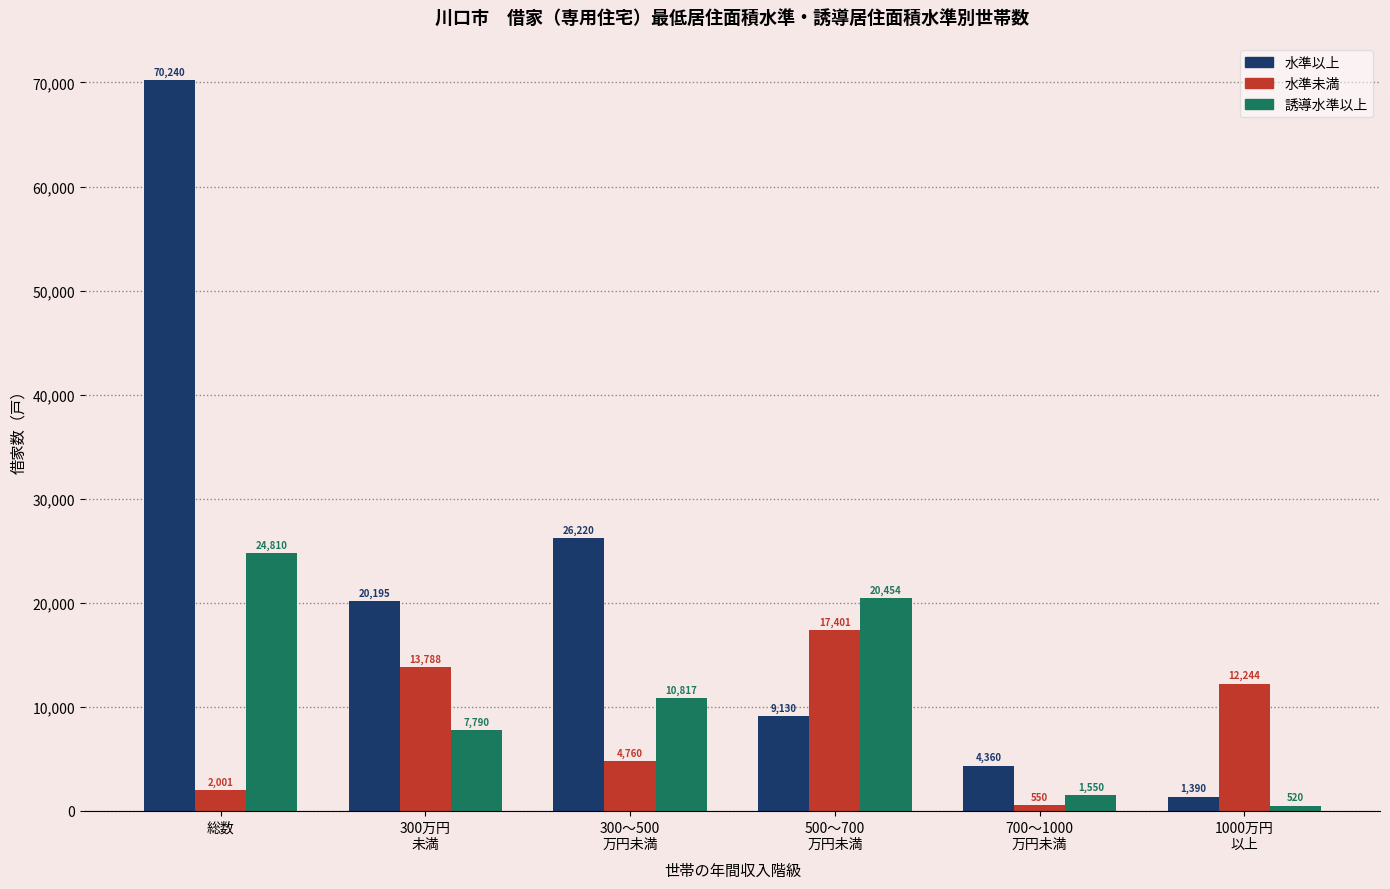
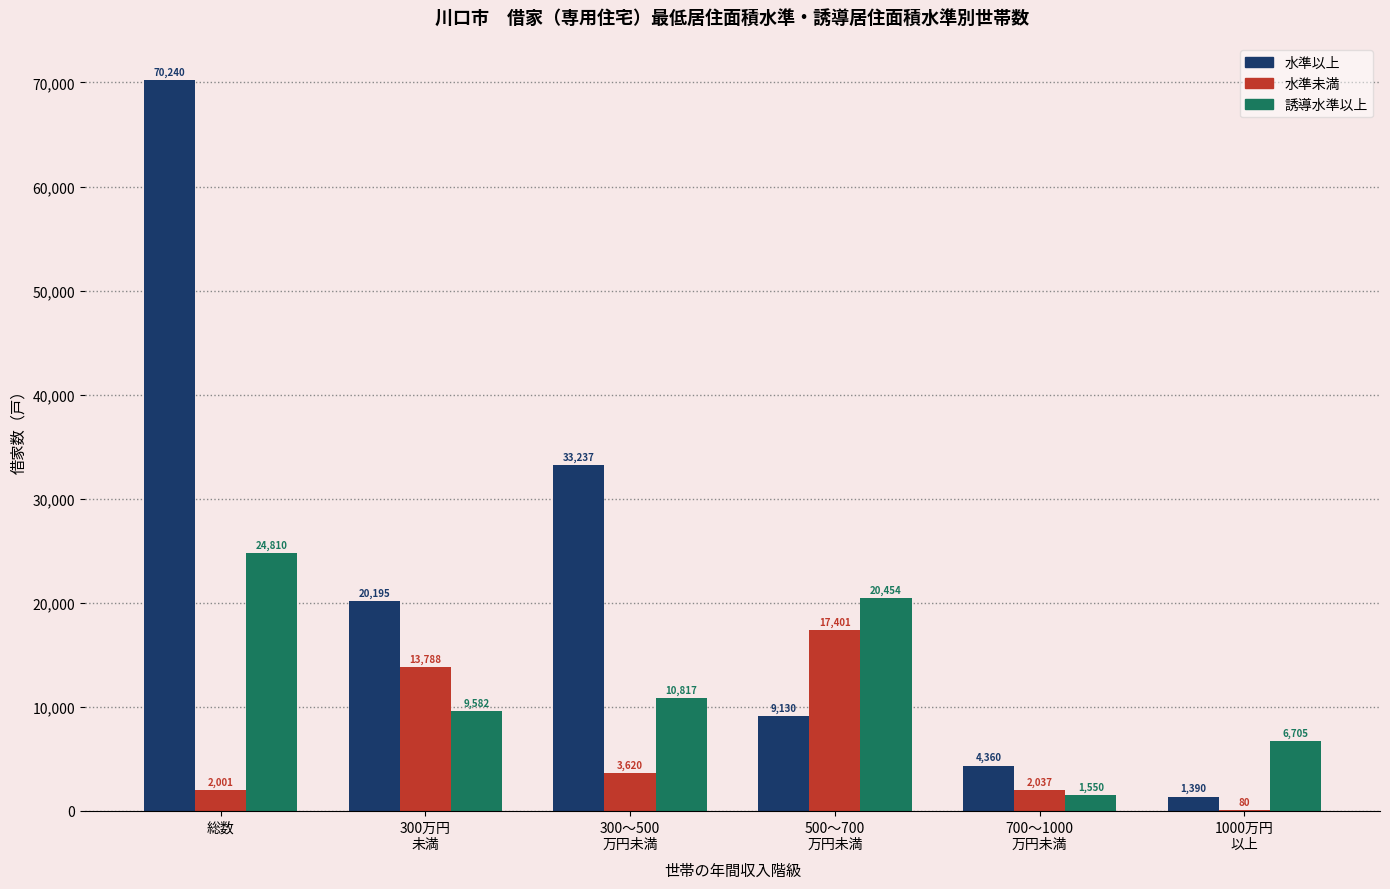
  {
    "水準以上": {
      "総数": "70,240",
      "300万円 未満": "20,195",
-     "300～500 万円未満": "26,220",
+     "300～500 万円未満": "33,237",
      "500～700 万円未満": "9,130",
      "700～1000 万円未満": "4,360",
      "1000万円 以上": "1,390"
    },
    "水準未満": {
      "総数": "2,001",
      "300万円 未満": "13,788",
-     "300～500 万円未満": "4,760",
+     "300～500 万円未満": "3,620",
      "500～700 万円未満": "17,401",
-     "700～1000 万円未満": "550",
-     "1000万円 以上": "12,244"
+     "700～1000 万円未満": "2,037",
+     "1000万円 以上": "80"
    },
    "誘導水準以上": {
      "総数": "24,810",
-     "300万円 未満": "7,790",
+     "300万円 未満": "9,582",
      "300～500 万円未満": "10,817",
      "500～700 万円未満": "20,454",
      "700～1000 万円未満": "1,550",
-     "1000万円 以上": "520"
+     "1000万円 以上": "6,705"
    }
  }
